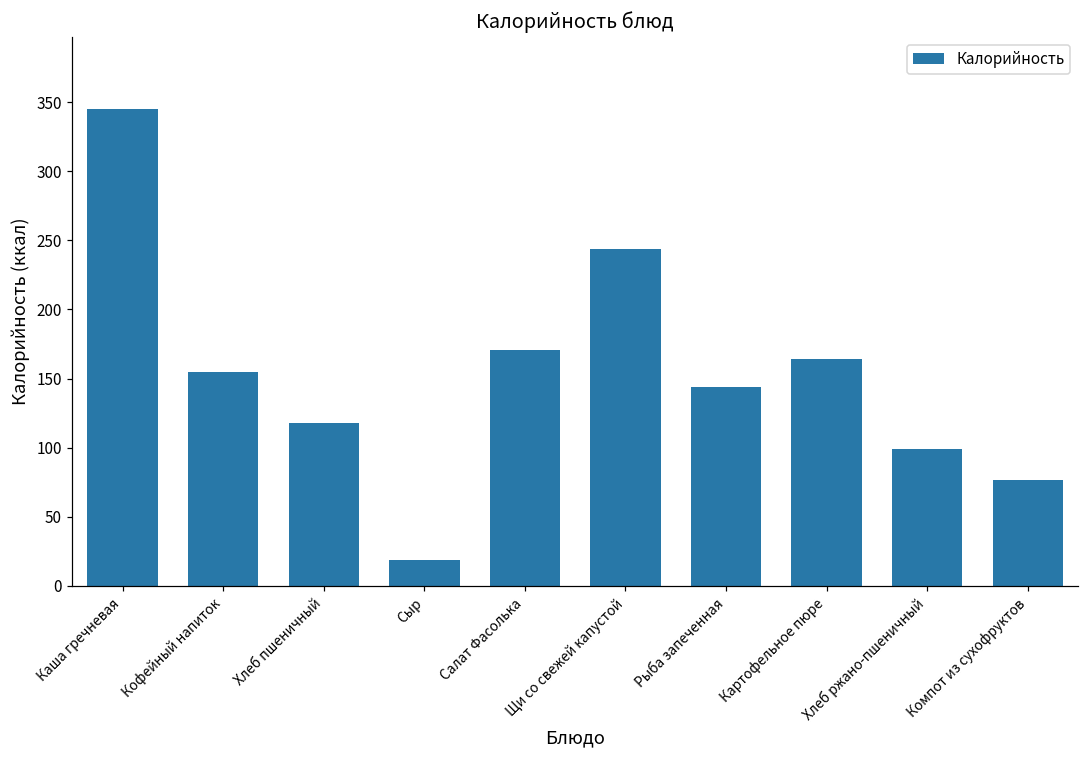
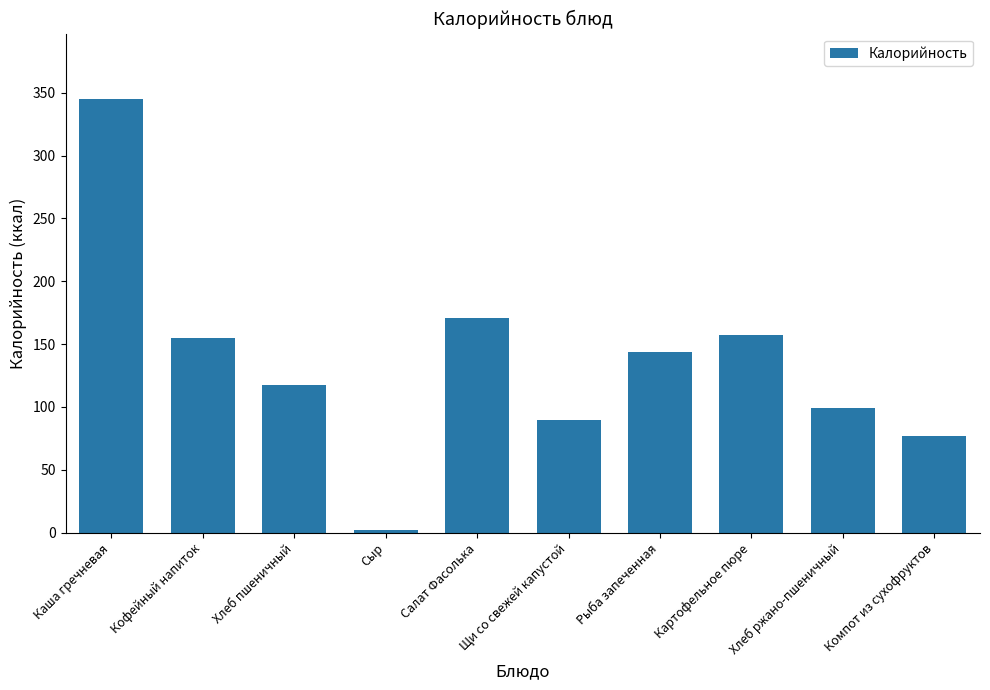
  {
    "Каша гречневая": 345,
    "Кофейный напиток": 155,
    "Хлеб пшеничный": 118,
-   "Сыр": 19,
+   "Сыр": 2,
    "Салат Фасолька": 171,
-   "Щи со свежей капустой": 244,
+   "Щи со свежей капустой": 90,
    "Рыба запеченная": 144,
-   "Картофельное пюре": 164,
+   "Картофельное пюре": 157,
    "Хлеб ржано-пшеничный": 99,
    "Компот из сухофруктов": 77
  }
